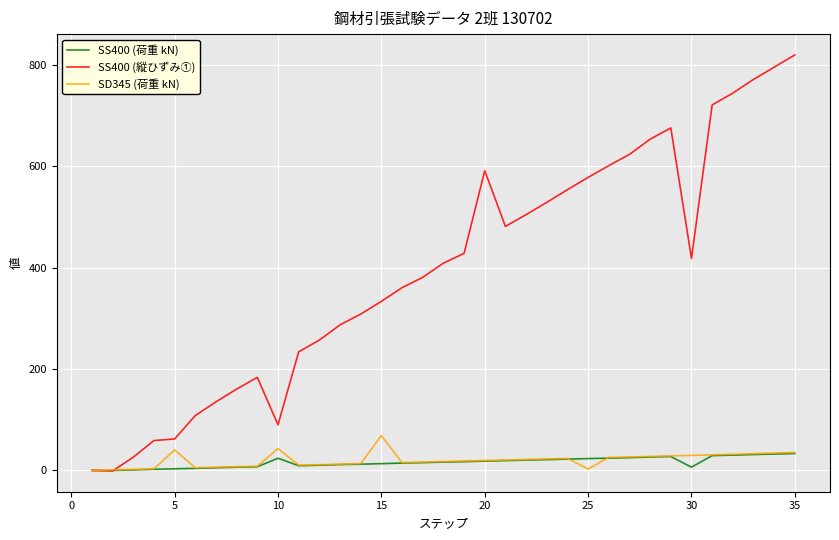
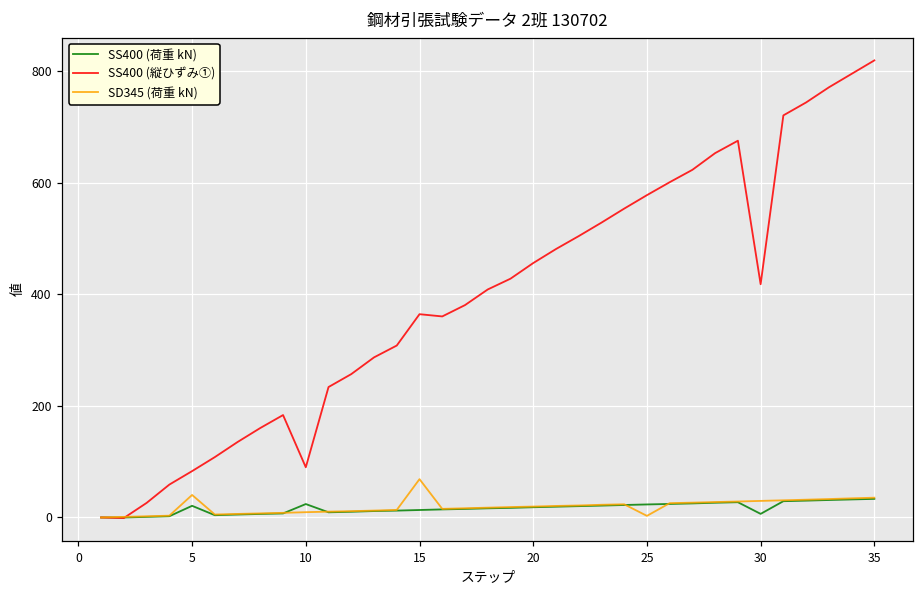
  {
    "SS400 (荷重 kN)": {
-     "5": 0,
+     "5": 20,
      "10": 20,
      "15": 10,
      "25": 20,
      "30": 10
    },
    "SS400 (縦ひずみ①)": {
-     "5": 60,
+     "5": 80,
      "10": 90,
-     "15": 330,
-     "20": 590,
+     "15": 360,
+     "20": 460,
      "25": 580,
      "30": 420,
      "35": 820
    },
    "SD345 (荷重 kN)": {
      "5": 40,
-     "10": 40,
+     "10": 10,
      "15": 70,
      "25": 0,
      "30": 30
    }
  }
